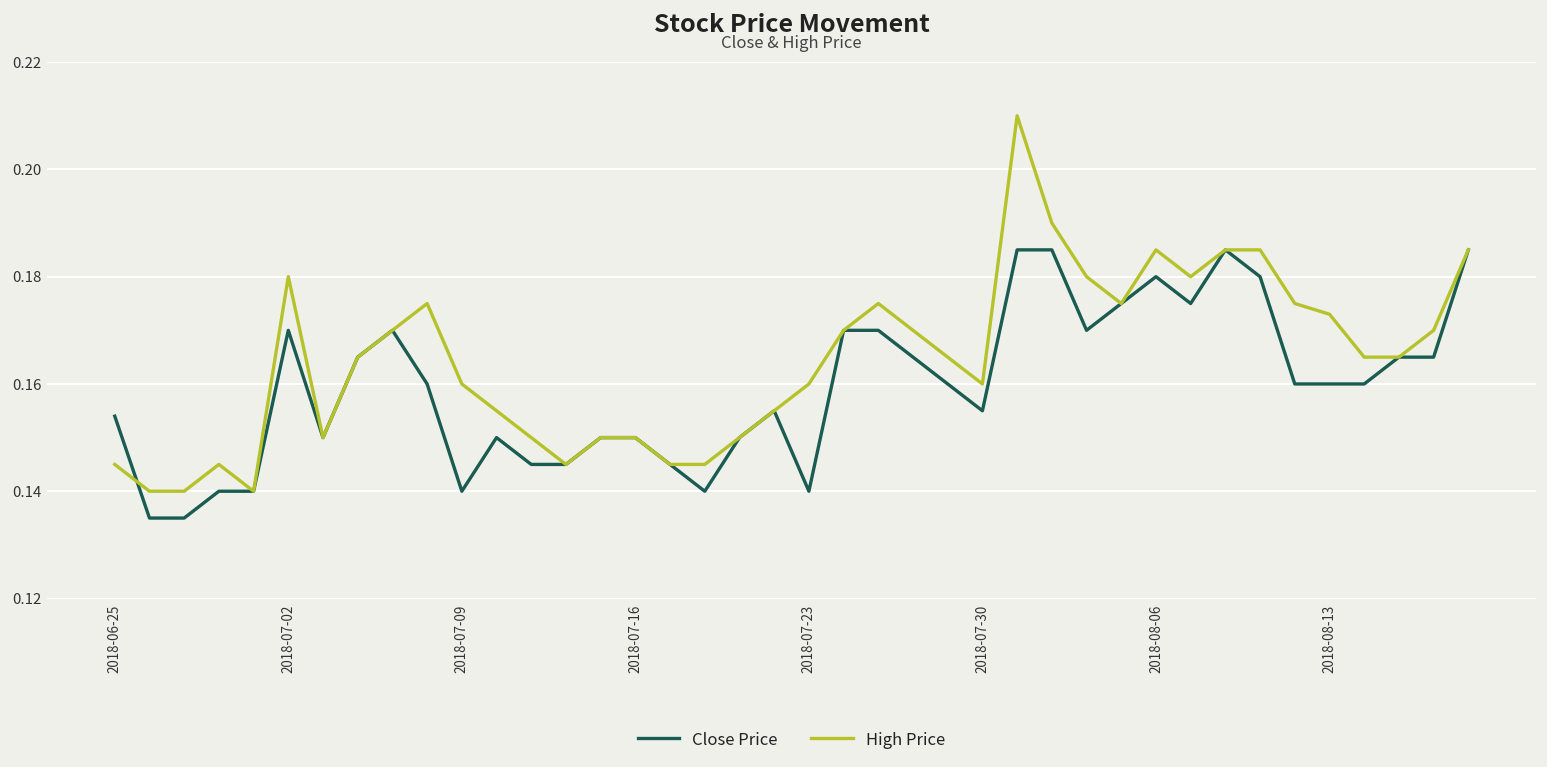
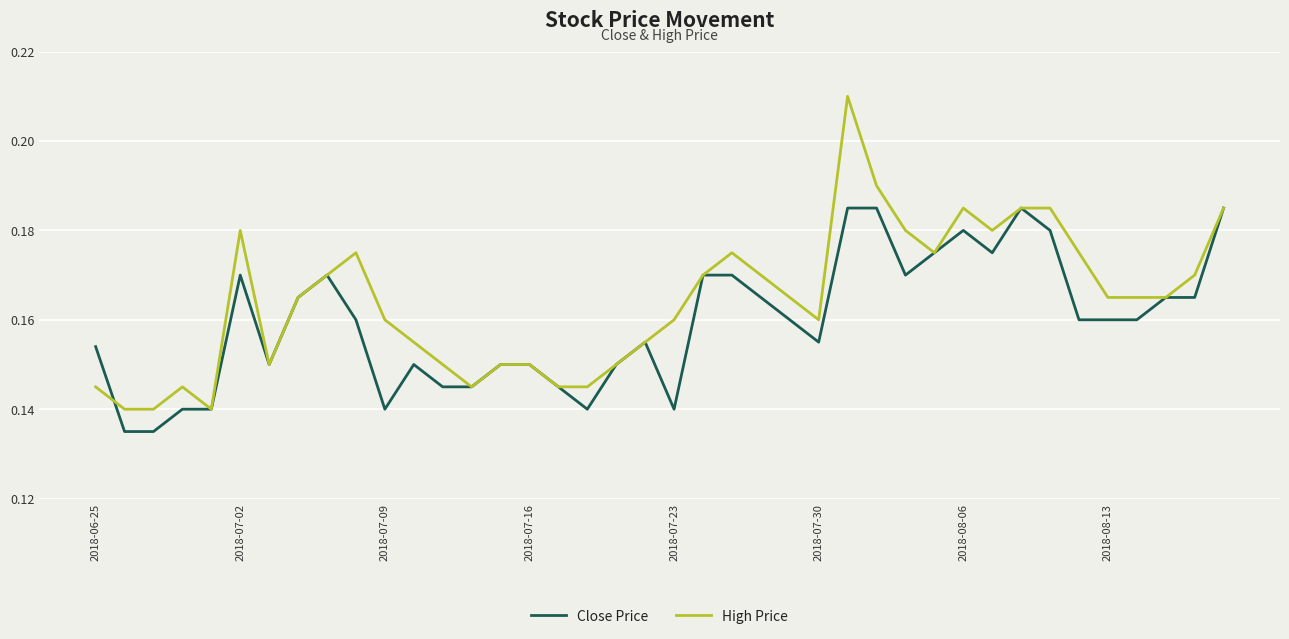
  {
    "Close Price": {
      "2018-06-25": 0.154,
      "2018-07-02": 0.170,
      "2018-07-09": 0.140,
      "2018-07-23": 0.140,
      "2018-07-30": 0.155,
      "2018-08-06": 0.180,
      "2018-08-13": 0.160
    },
    "High Price": {
      "2018-06-25": 0.145,
      "2018-07-02": 0.180,
      "2018-07-09": 0.160,
      "2018-07-23": 0.160,
      "2018-07-30": 0.160,
      "2018-08-06": 0.185,
-     "2018-08-13": 0.173
+     "2018-08-13": 0.165
    }
  }
